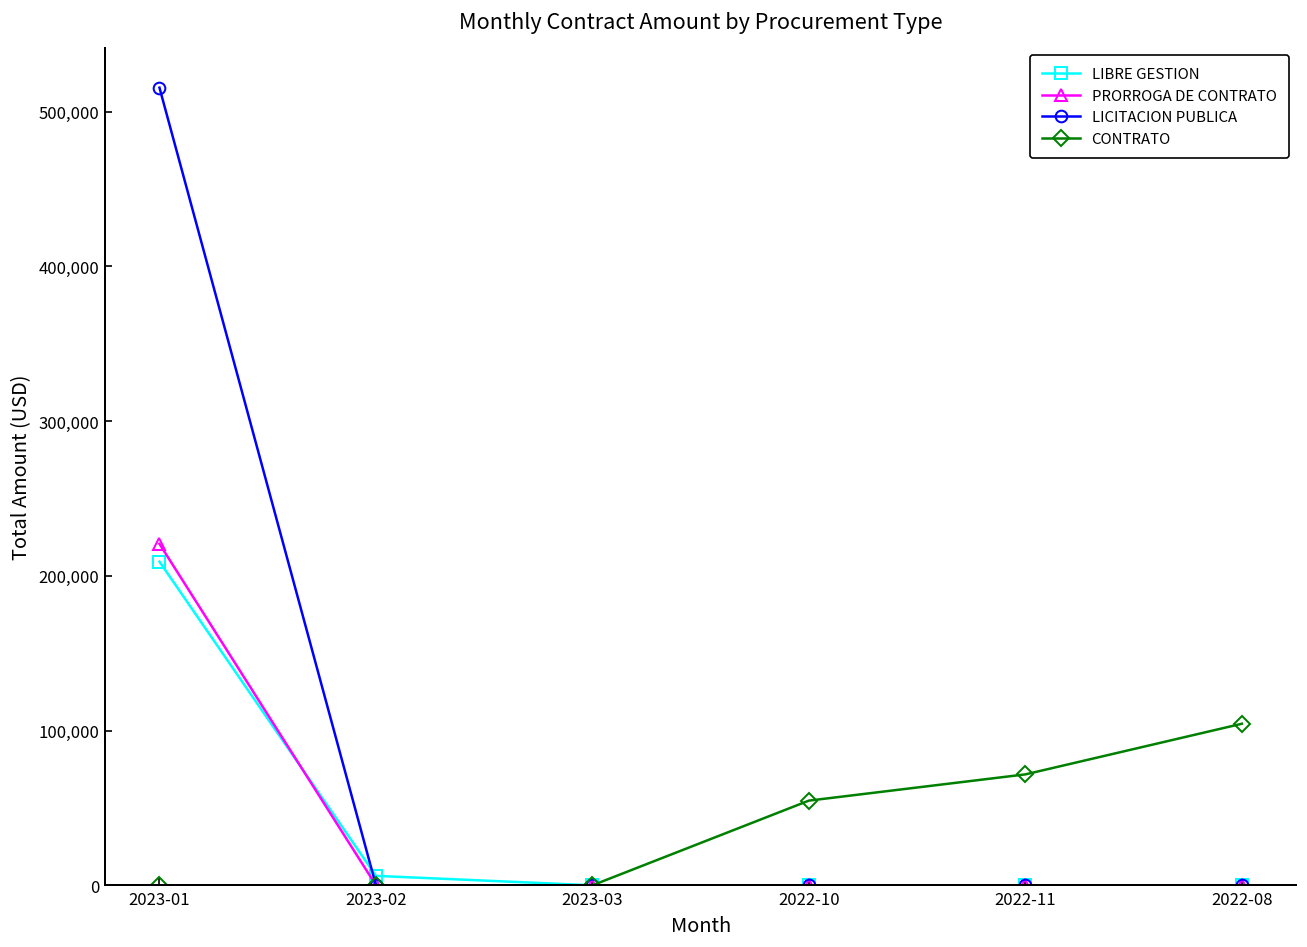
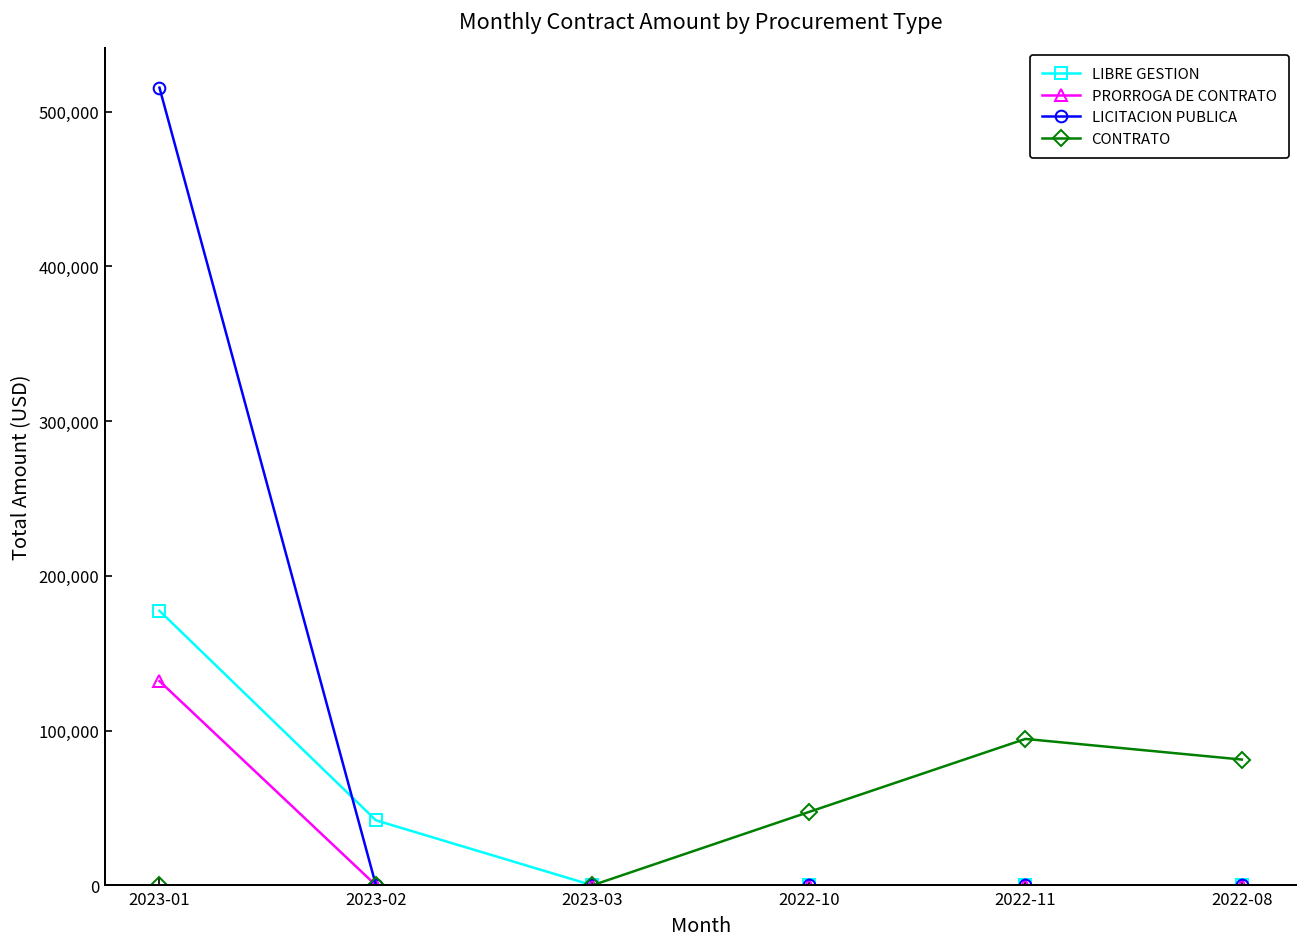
  {
    "LIBRE GESTION": {
-     "2023-01": "209,000",
-     "2023-02": "6,000"
+     "2023-01": "177,000",
+     "2023-02": "42,000"
    },
    "PRORROGA DE CONTRATO": {
-     "2023-01": "221,000"
+     "2023-01": "132,000"
    },
    "LICITACION PUBLICA": {
      "2023-01": "516,000"
    },
    "CONTRATO": {
      "2023-01": "0",
-     "2022-10": "55,000",
-     "2022-11": "72,000",
-     "2022-08": "104,000"
+     "2022-10": "47,000",
+     "2022-11": "95,000",
+     "2022-08": "81,000"
    }
  }
